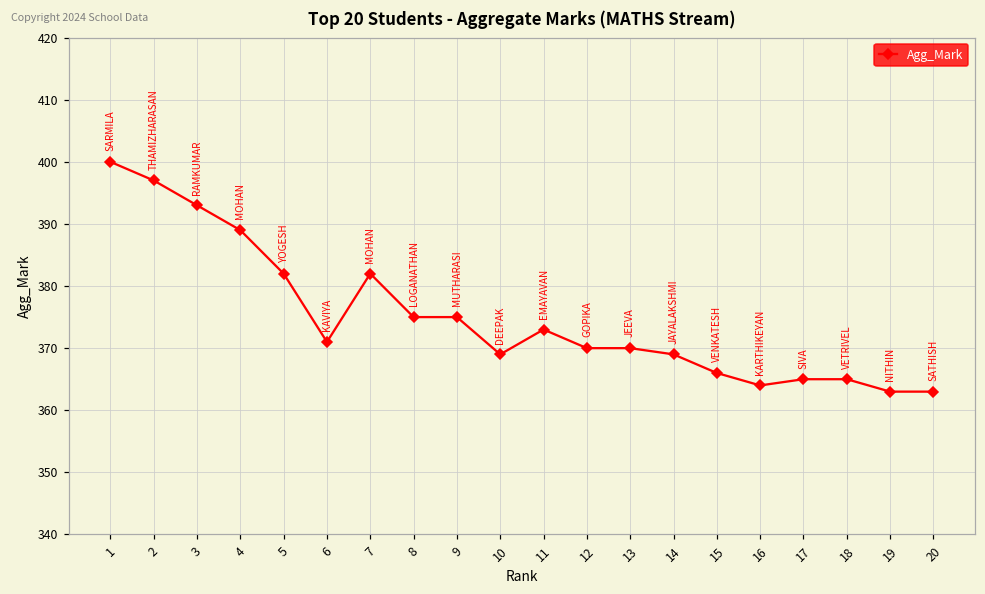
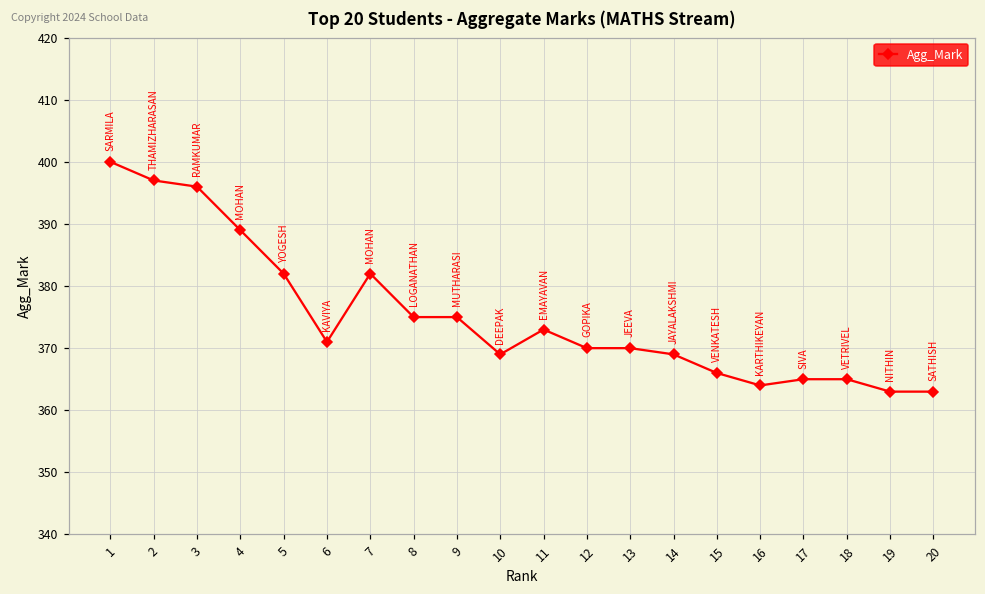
  {
    "1": 400,
    "2": 397,
-   "3": 393,
+   "3": 396,
    "4": 389,
    "5": 382,
    "6": 371,
    "7": 382,
    "8": 375,
    "9": 375,
    "10": 369,
    "11": 373,
    "12": 370,
    "13": 370,
    "14": 369,
    "15": 366,
    "16": 364,
    "17": 365,
    "18": 365,
    "19": 363,
    "20": 363
  }
